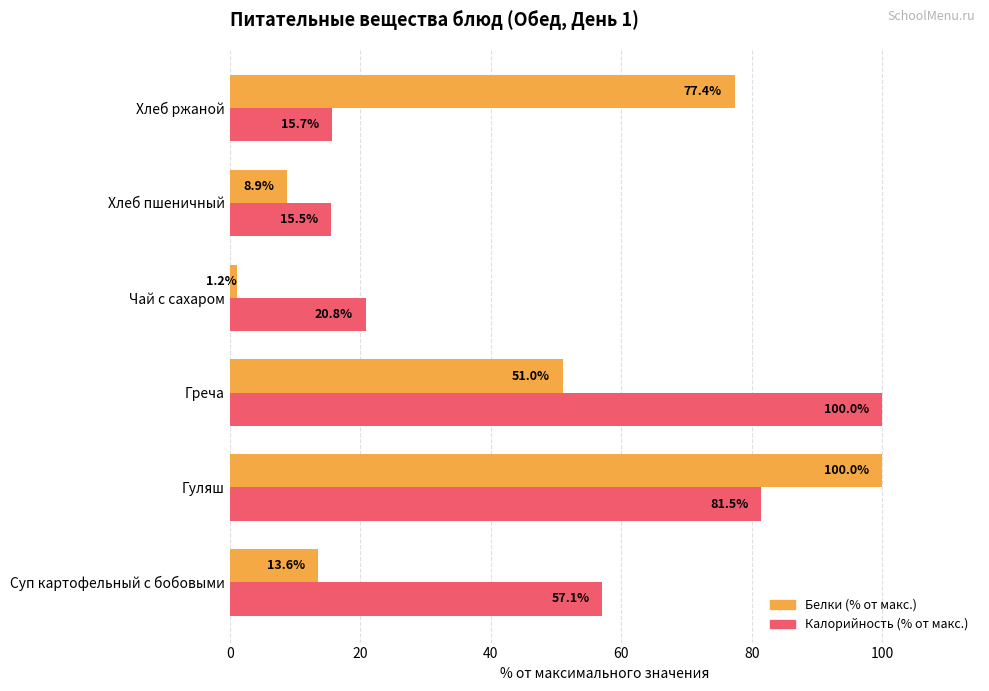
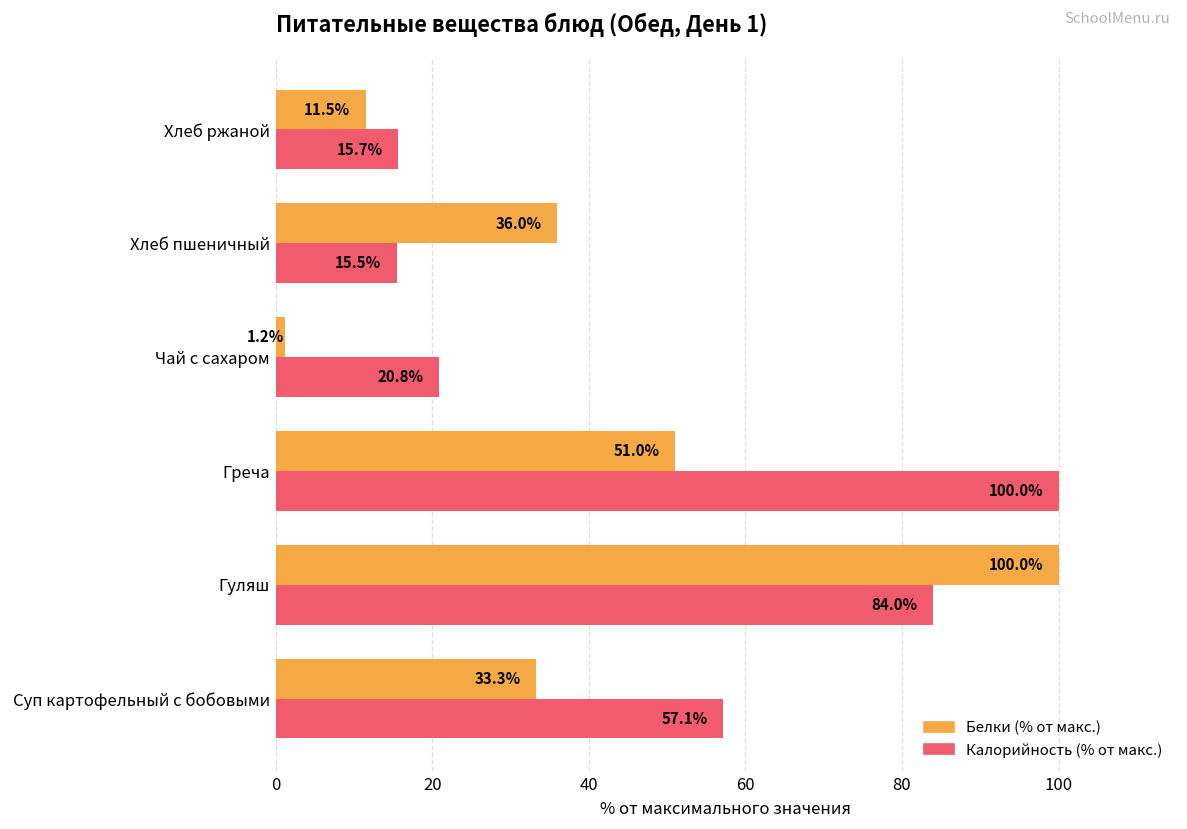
  {
    "Белки (% от макс.)": {
-     "Хлеб ржаной": "77.4%",
-     "Хлеб пшеничный": "8.9%",
+     "Хлеб ржаной": "11.5%",
+     "Хлеб пшеничный": "36.0%",
      "Чай с сахаром": "1.2%",
      "Греча": "51.0%",
      "Гуляш": "100.0%",
-     "Суп картофельный с бобовыми": "13.6%"
+     "Суп картофельный с бобовыми": "33.3%"
    },
    "Калорийность (% от макс.)": {
      "Хлеб ржаной": "15.7%",
      "Хлеб пшеничный": "15.5%",
      "Чай с сахаром": "20.8%",
      "Греча": "100.0%",
-     "Гуляш": "81.5%",
+     "Гуляш": "84.0%",
      "Суп картофельный с бобовыми": "57.1%"
    }
  }
